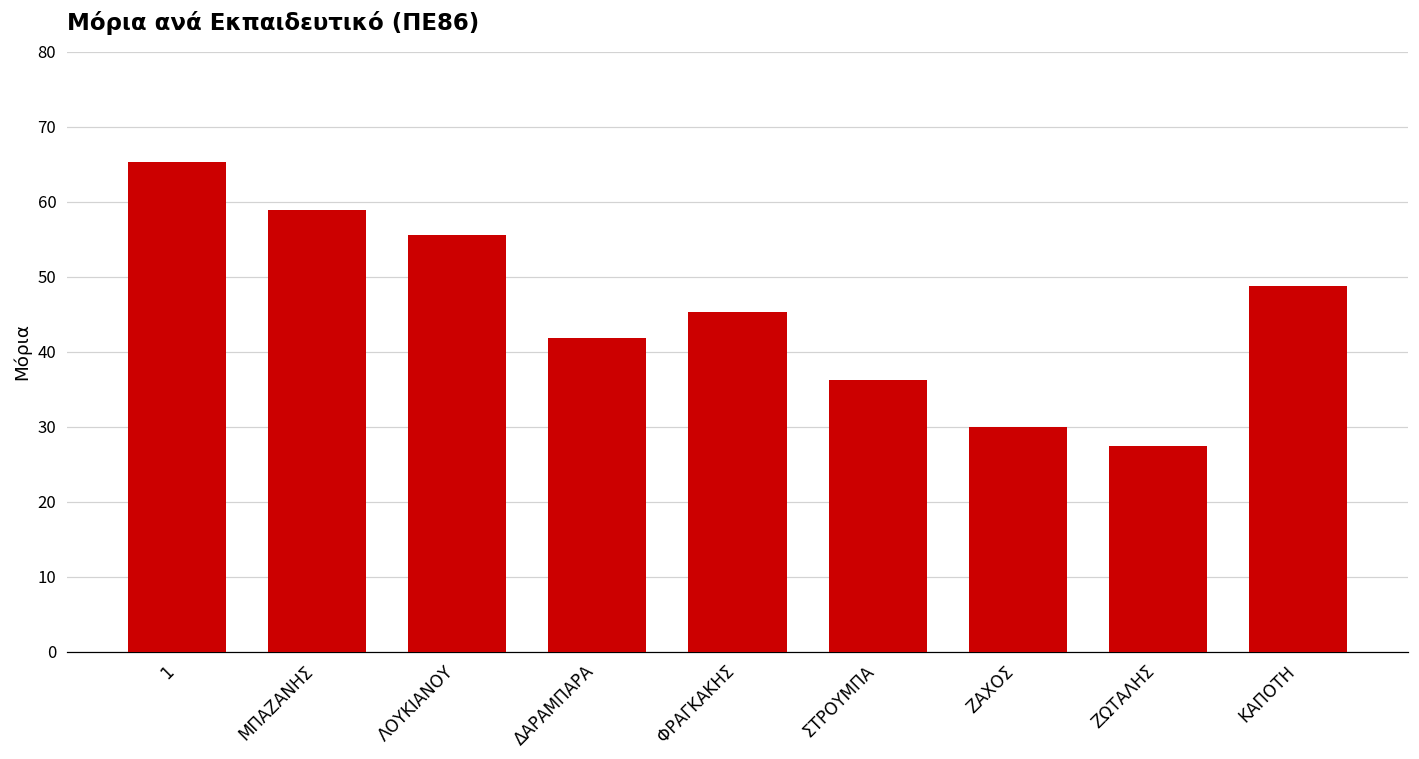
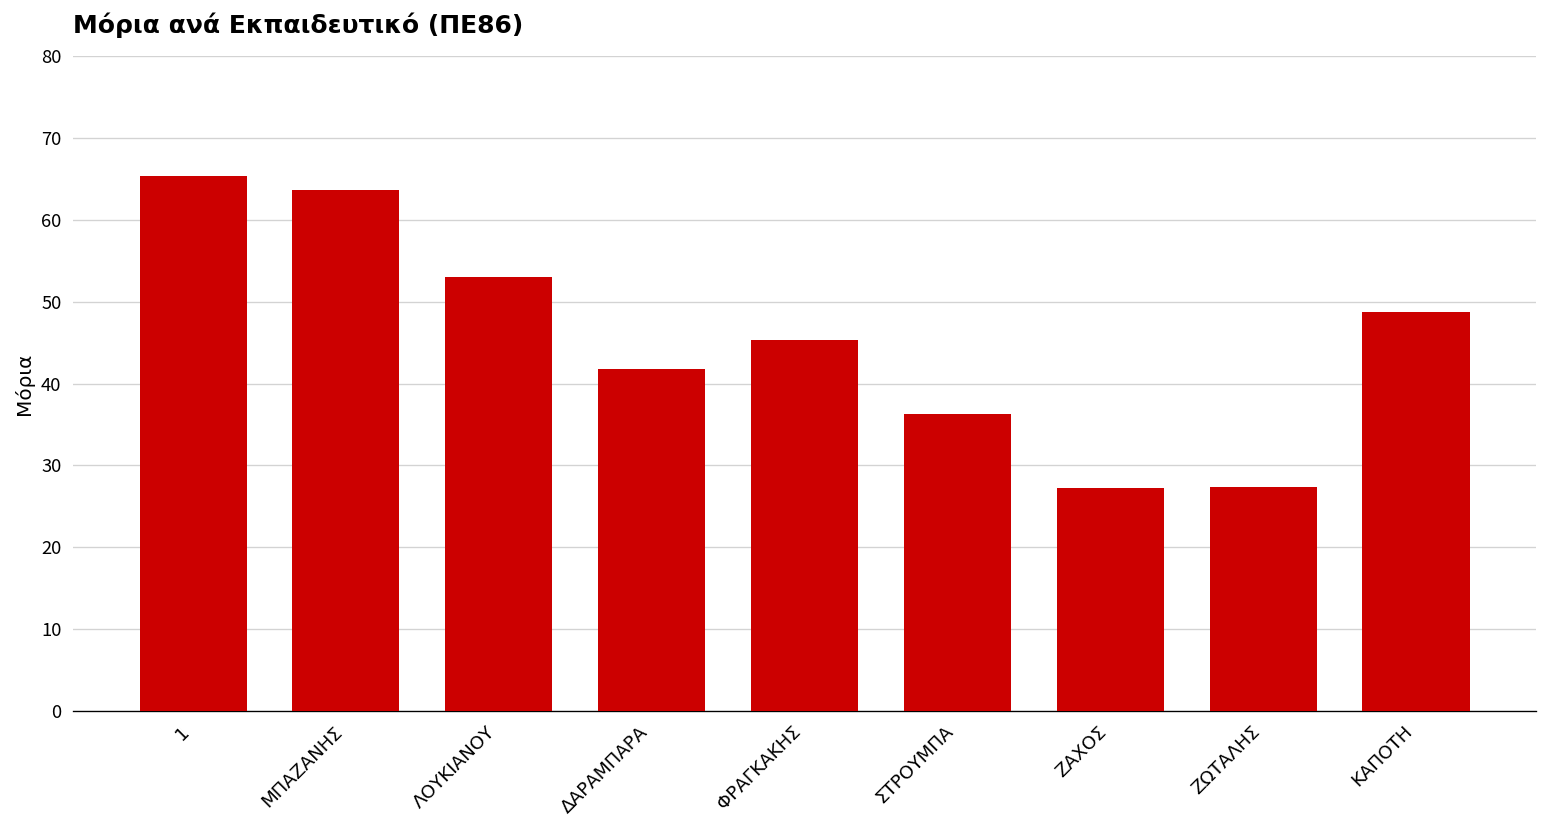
  {
    "1": 65,
-   "ΜΠΑΖΑΝΗΣ": 59,
-   "ΛΟΥΚΙΑΝΟΥ": 56,
+   "ΜΠΑΖΑΝΗΣ": 64,
+   "ΛΟΥΚΙΑΝΟΥ": 53,
    "ΔΑΡΑΜΠΑΡΑ": 42,
    "ΦΡΑΓΚΑΚΗΣ": 45,
    "ΣΤΡΟΥΜΠΑ": 36,
-   "ΖΑΧΟΣ": 30,
+   "ΖΑΧΟΣ": 27,
    "ΖΩΤΑΛΗΣ": 27,
    "ΚΑΠΟΤΗ": 49
  }
